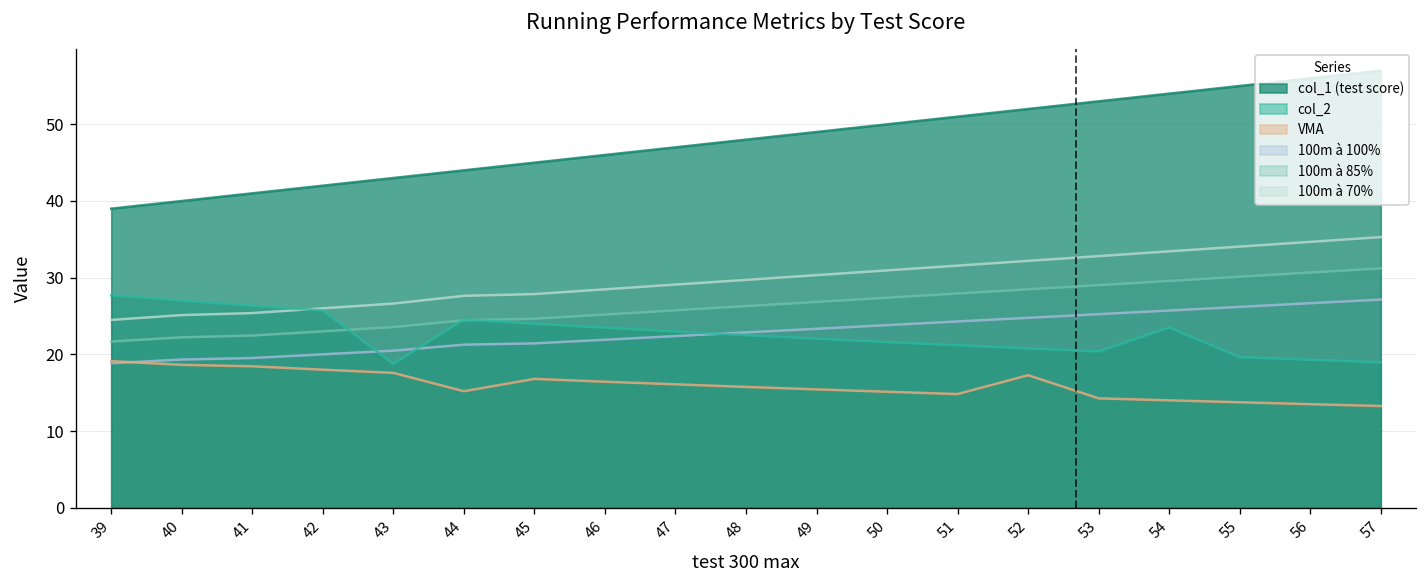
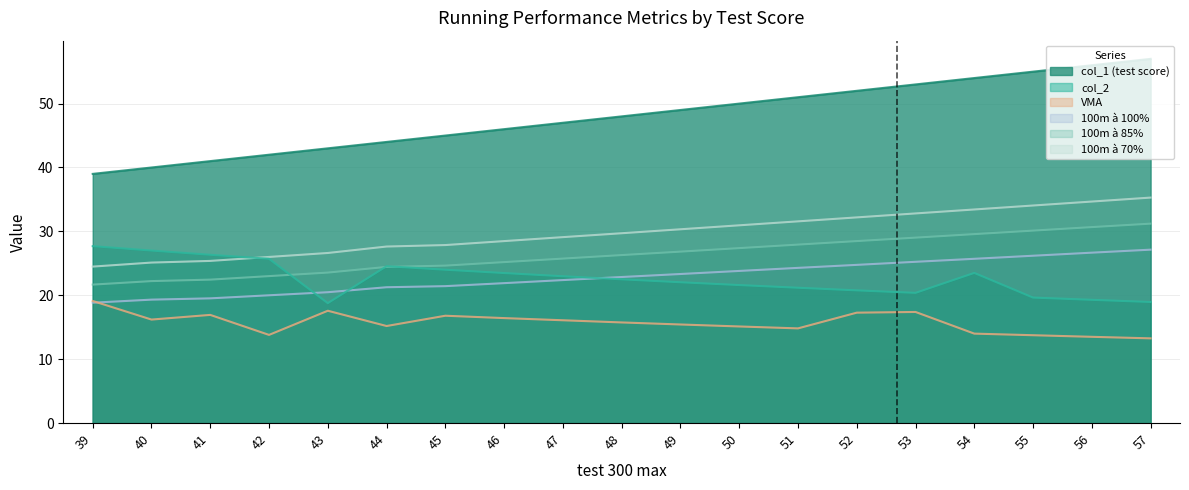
  {
    "VMA": {
-     "40": 19,
-     "41": 18,
-     "42": 18,
+     "40": 16,
+     "41": 17,
+     "42": 14,
      "43": 18,
      "44": 15,
      "45": 17,
      "46": 16,
      "47": 16,
      "48": 16,
      "49": 15,
      "50": 15,
      "51": 15,
      "52": 17,
-     "53": 14,
+     "53": 17,
      "54": 14,
      "55": 14,
      "56": 14,
      "57": 13
    },
    "col_2": {
      "39": 28,
      "40": 27,
      "41": 26,
      "43": 19,
      "45": 24,
      "46": 23,
      "47": 23,
      "49": 22,
      "50": 22,
      "51": 21,
      "52": 21,
      "53": 20,
      "54": 24,
      "55": 20,
      "56": 19,
      "57": 19
    }
  }
